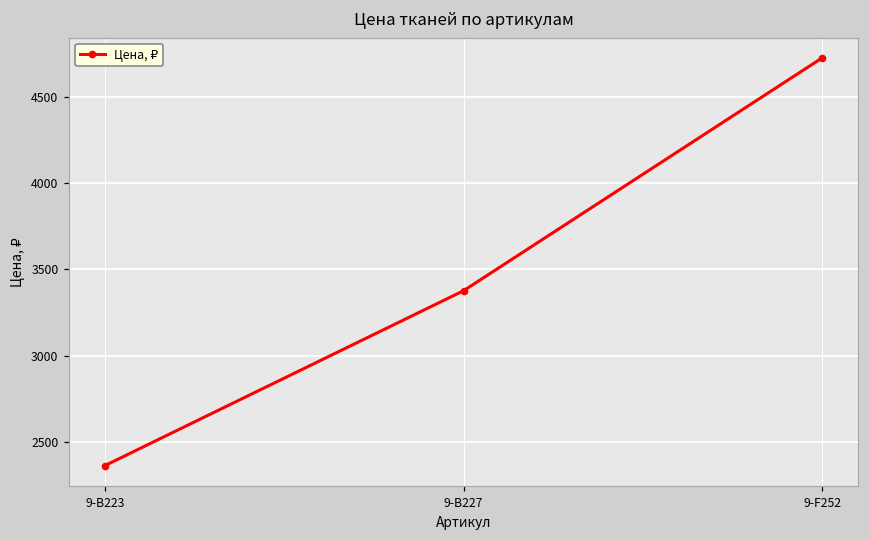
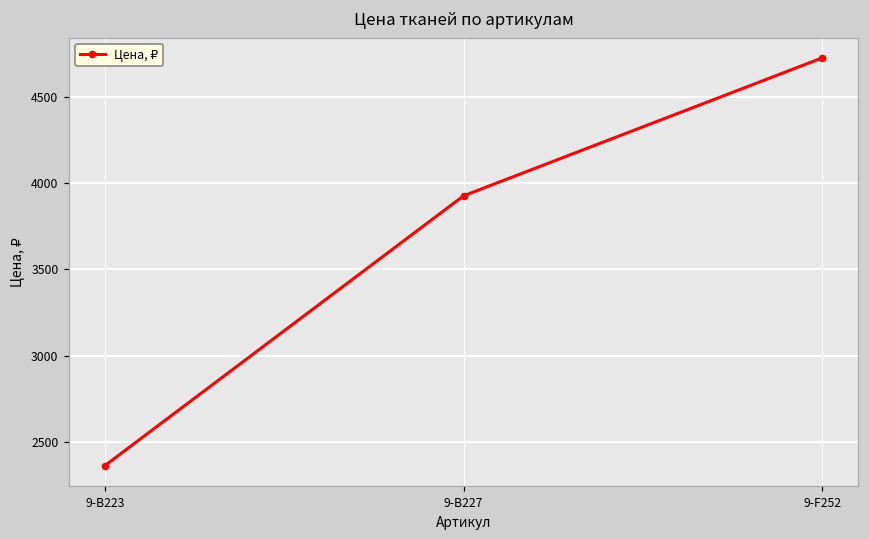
  {
    "9-B223": 2360,
-   "9-B227": 3380,
+   "9-B227": 3930,
    "9-F252": 4730
  }
